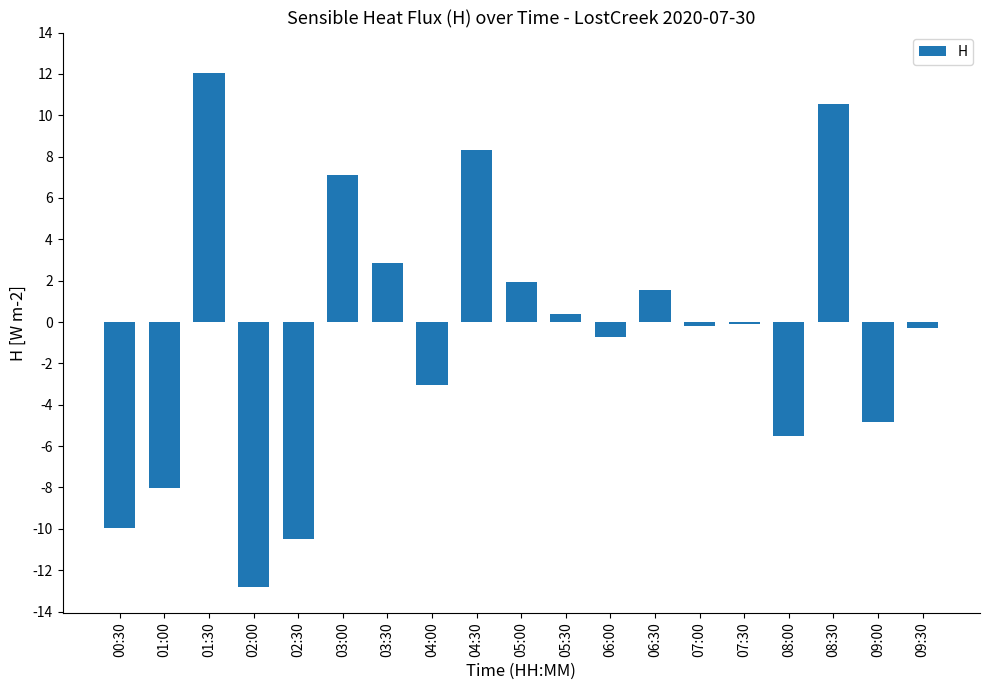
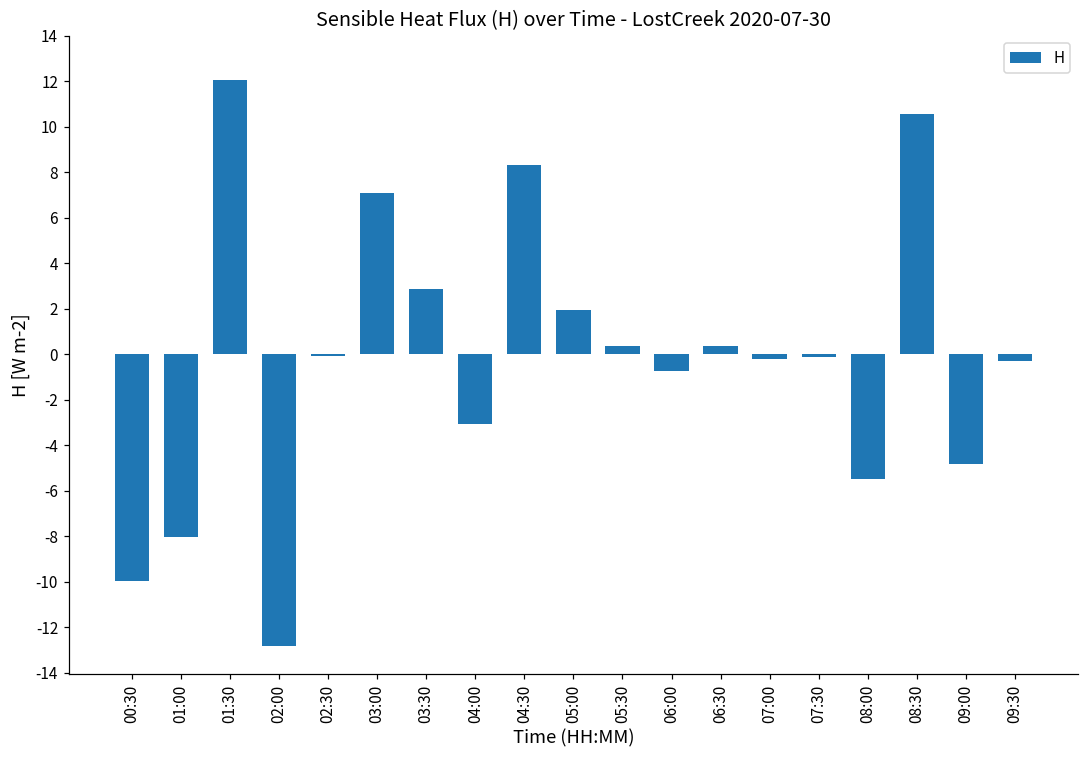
  {
    "00:30": -10.0,
    "01:00": -8.0,
    "01:30": 12.0,
    "02:00": -12.8,
-   "02:30": -10.5,
+   "02:30": -0.1,
    "03:00": 7.1,
    "03:30": 2.9,
    "04:00": -3.1,
    "04:30": 8.3,
    "05:00": 2.0,
    "05:30": 0.4,
    "06:00": -0.7,
-   "06:30": 1.6,
+   "06:30": 0.4,
    "07:00": -0.2,
    "08:00": -5.5,
    "08:30": 10.6,
    "09:00": -4.8,
    "09:30": -0.3
  }
